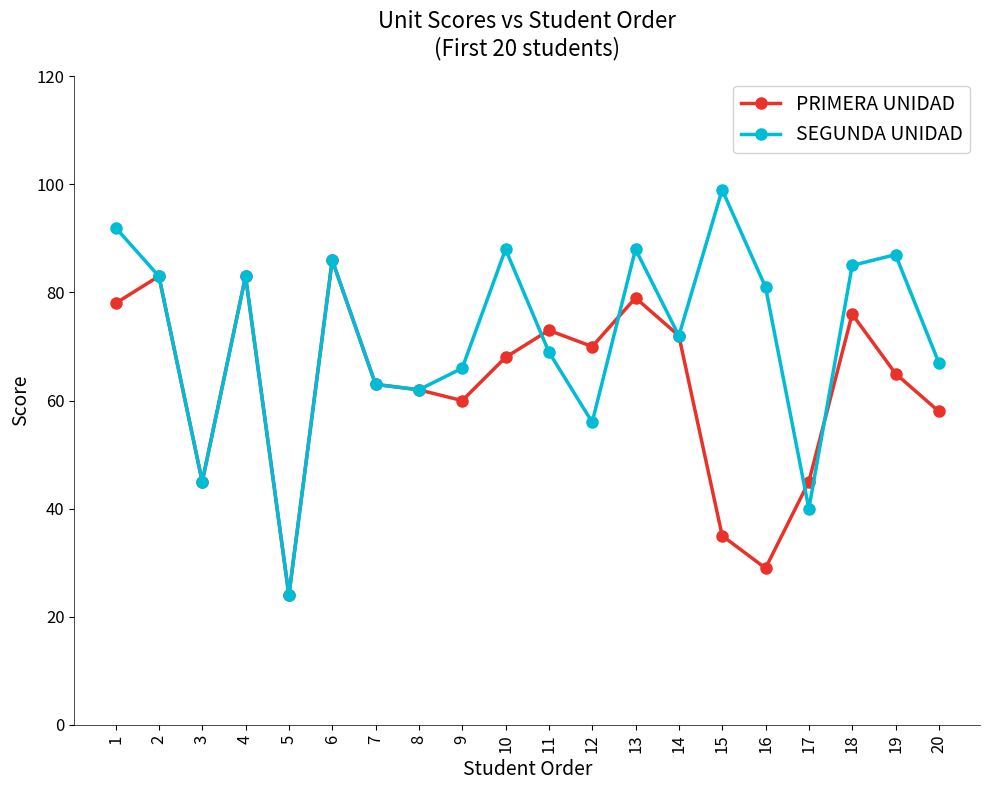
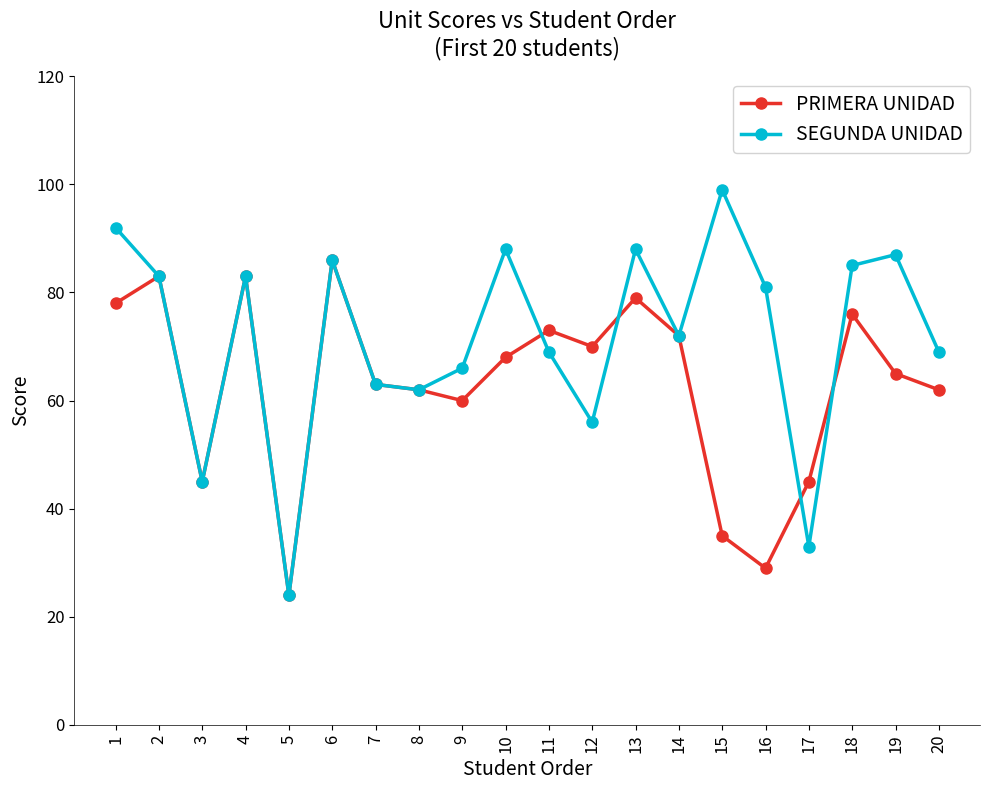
  {
    "PRIMERA UNIDAD": {
      "1": 78,
      "9": 60,
      "10": 68,
      "11": 73,
      "12": 70,
      "13": 79,
      "15": 35,
      "16": 29,
      "17": 45,
      "18": 76,
      "19": 65,
-     "20": 58
+     "20": 62
    },
    "SEGUNDA UNIDAD": {
      "1": 92,
      "9": 66,
      "10": 88,
      "11": 69,
      "12": 56,
      "13": 88,
      "15": 99,
      "16": 81,
-     "17": 40,
+     "17": 33,
      "18": 85,
      "19": 87,
-     "20": 67
+     "20": 69
    }
  }
